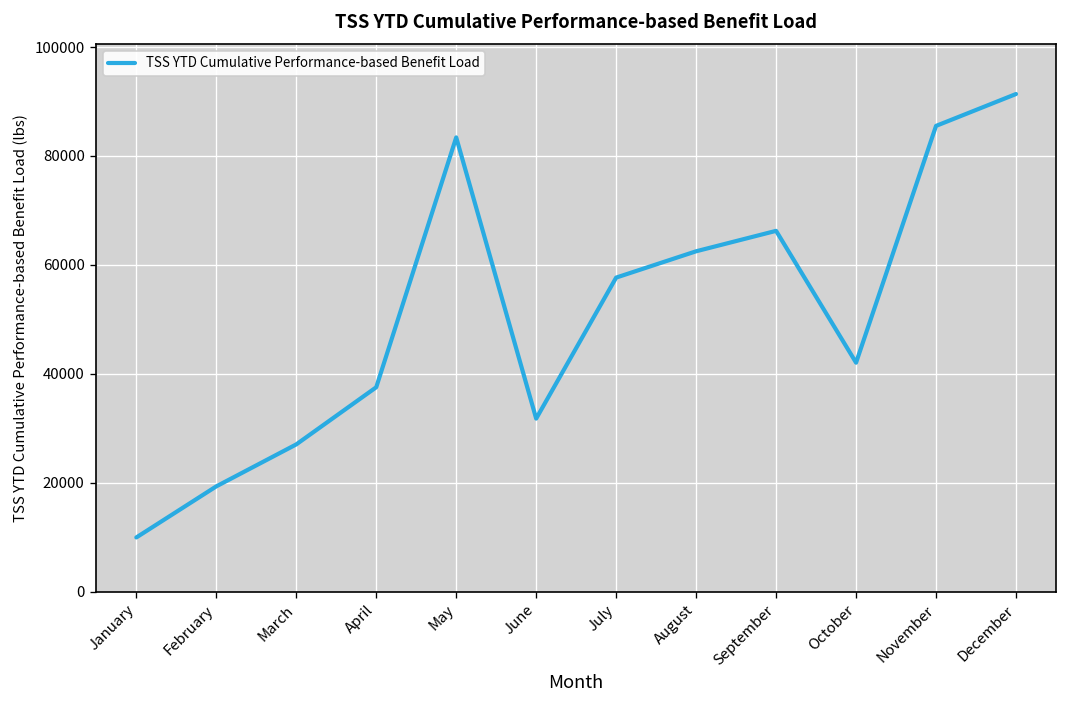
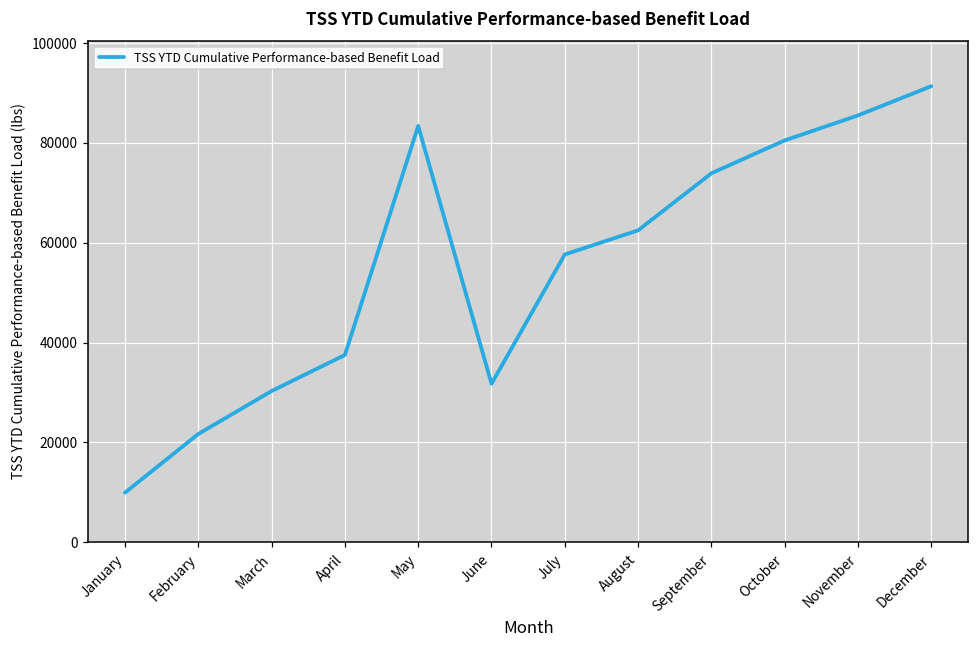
  {
    "January": 10000,
-   "February": 19000,
-   "March": 27000,
+   "February": 22000,
+   "March": 30000,
    "April": 38000,
    "May": 83000,
    "June": 32000,
    "July": 58000,
    "August": 62000,
-   "September": 66000,
-   "October": 42000,
+   "September": 74000,
+   "October": 81000,
    "November": 86000,
    "December": 91000
  }
